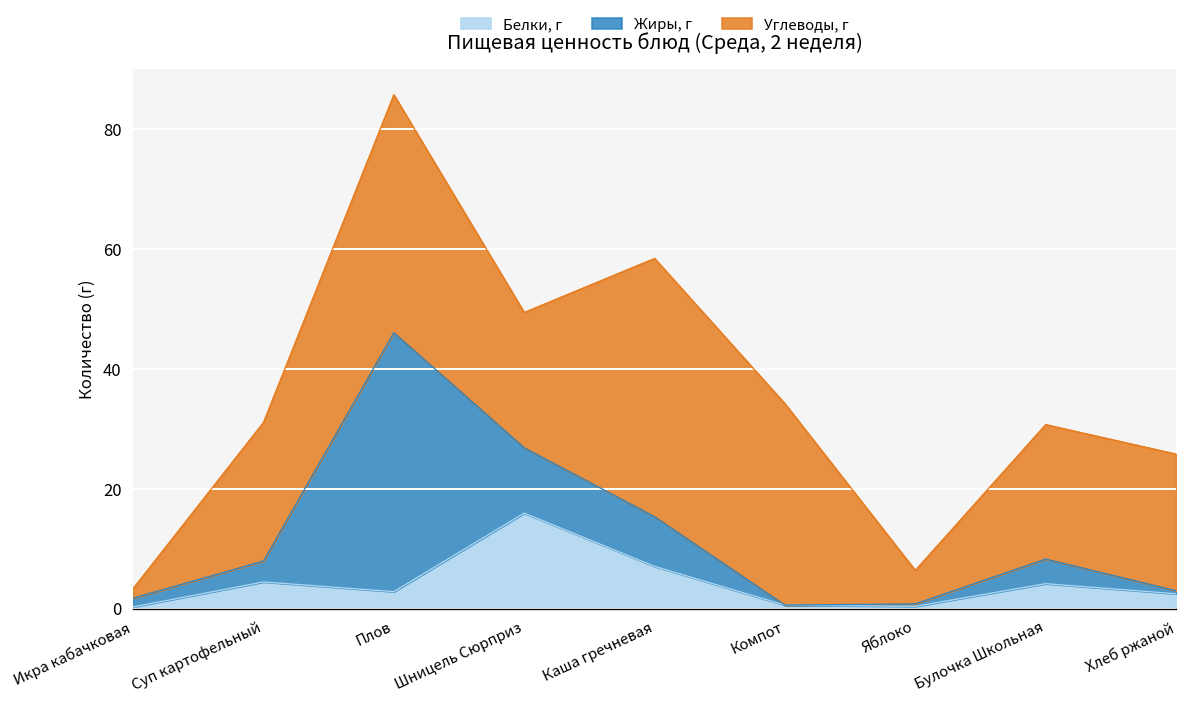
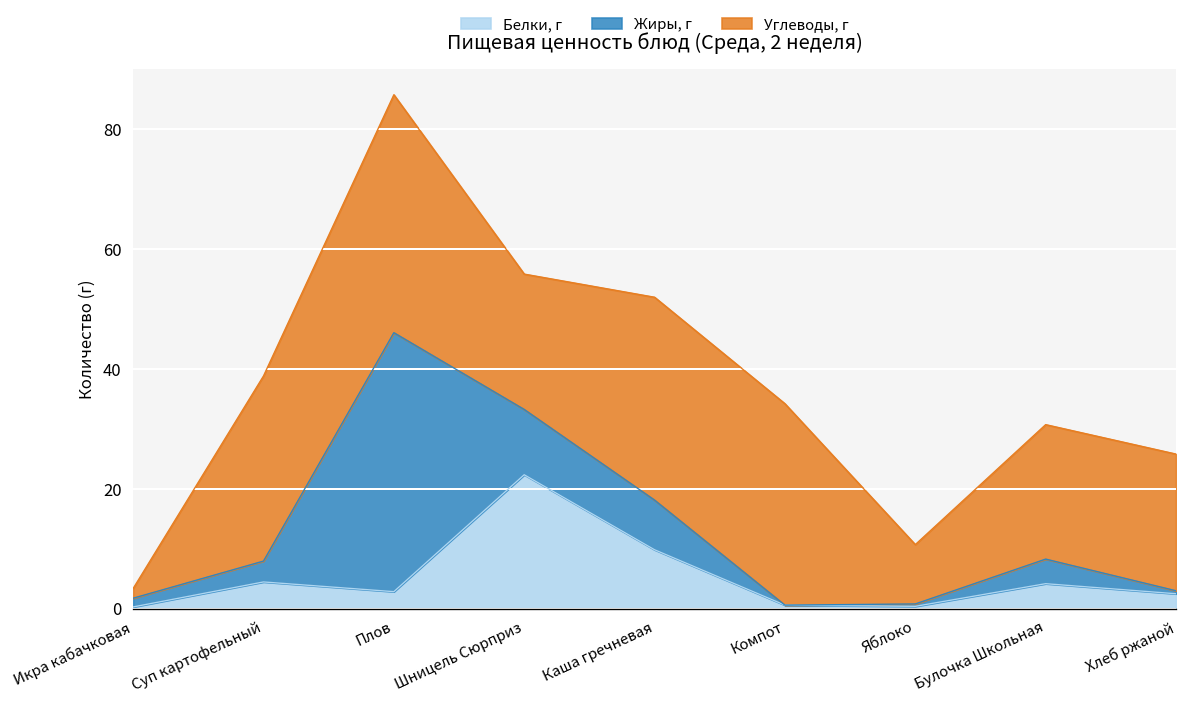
  {
    "Белки, г": {
      "Икра кабачковая": 0,
      "Суп картофельный": 4,
      "Плов": 3,
-     "Шницель Сюрприз": 16,
-     "Каша гречневая": 7,
+     "Шницель Сюрприз": 22,
+     "Каша гречневая": 10,
      "Булочка Школьная": 4
    },
    "Жиры, г": {
      "Икра кабачковая": 1,
      "Суп картофельный": 3,
      "Плов": 43,
      "Шницель Сюрприз": 11,
      "Каша гречневая": 8,
      "Булочка Школьная": 4
    },
    "Углеводы, г": {
      "Икра кабачковая": 2,
-     "Суп картофельный": 23,
+     "Суп картофельный": 31,
      "Плов": 40,
      "Шницель Сюрприз": 23,
-     "Каша гречневая": 43,
+     "Каша гречневая": 34,
      "Компот": 34,
-     "Яблоко": 6,
+     "Яблоко": 10,
      "Булочка Школьная": 22,
      "Хлеб ржаной": 23
    }
  }
